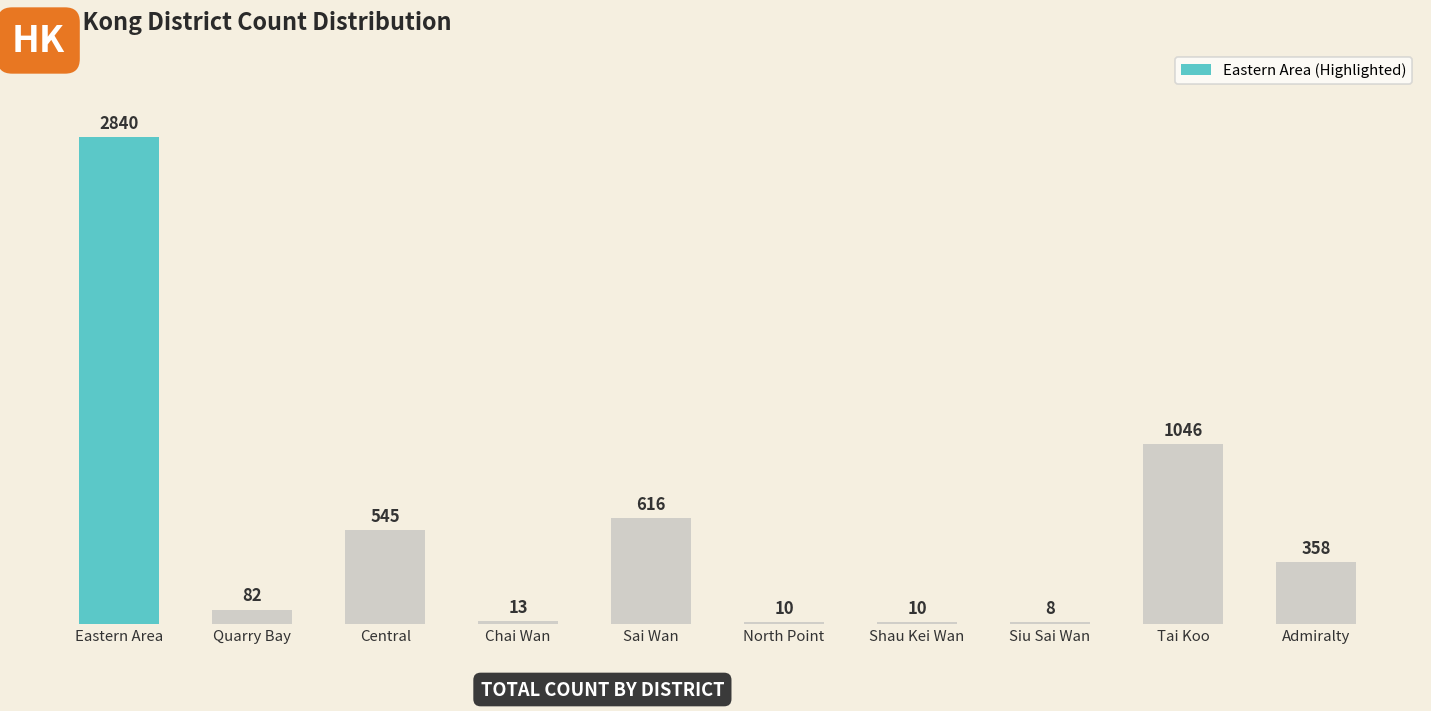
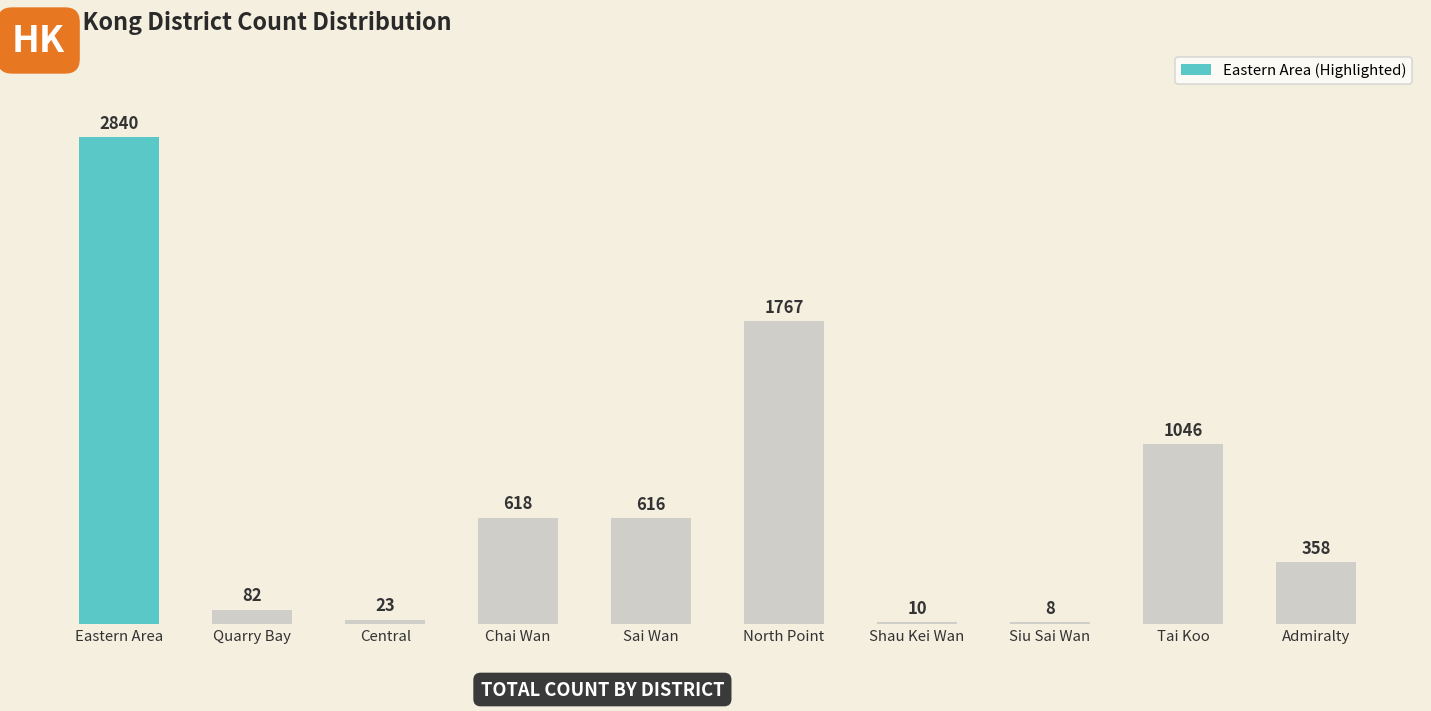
  {
    "Eastern Area": 2840,
    "Quarry Bay": 82,
-   "Central": 545,
-   "Chai Wan": 13,
+   "Central": 23,
+   "Chai Wan": 618,
    "Sai Wan": 616,
-   "North Point": 10,
+   "North Point": 1767,
    "Shau Kei Wan": 10,
    "Siu Sai Wan": 8,
    "Tai Koo": 1046,
    "Admiralty": 358
  }
